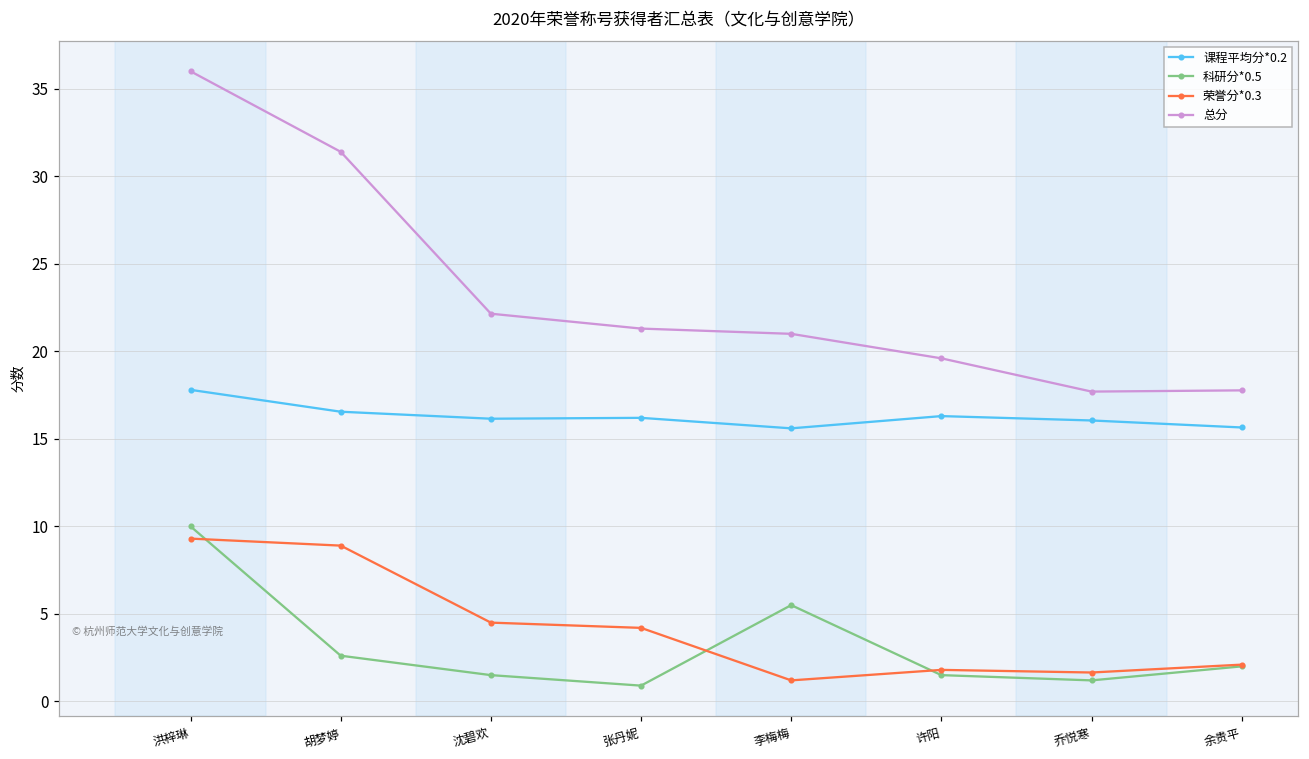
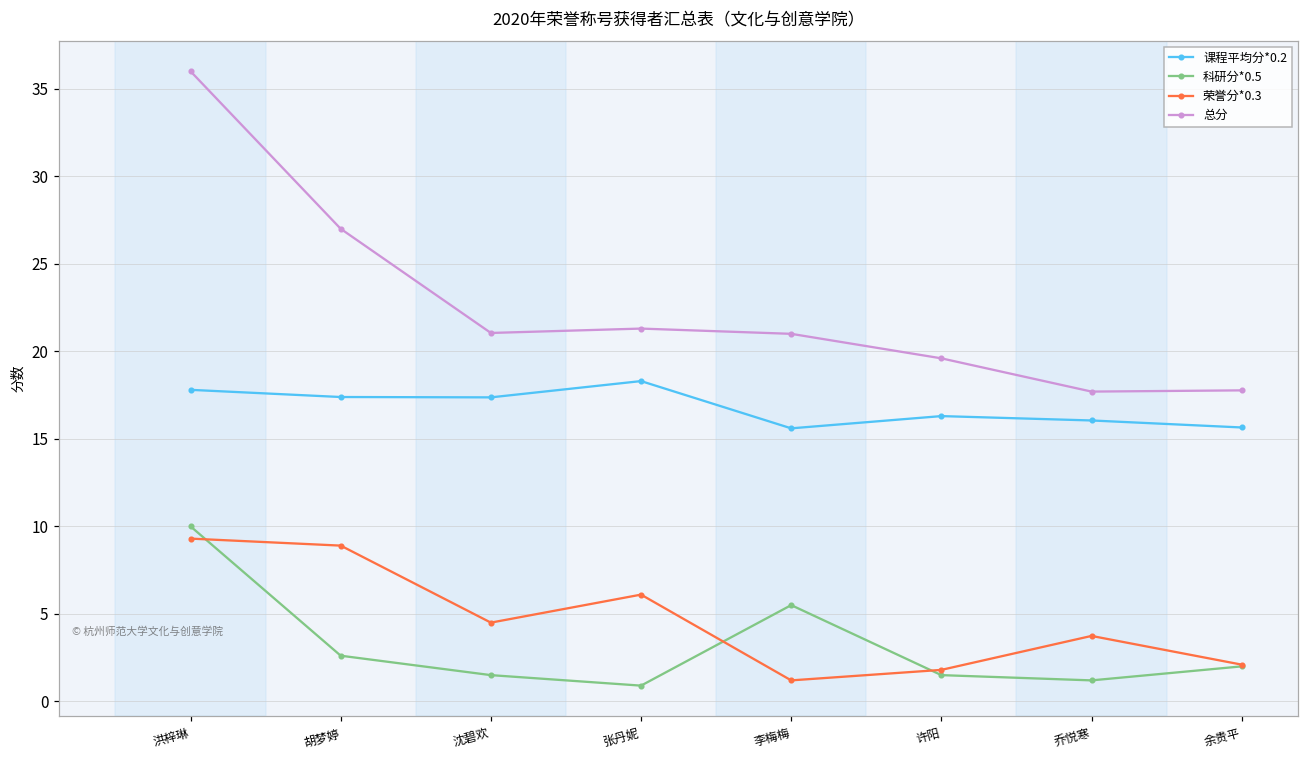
  {
    "课程平均分*0.2": {
      "洪梓琳": 17.8,
-     "胡梦婷": 16.6,
-     "沈碧欢": 16.2,
-     "张丹妮": 16.2,
+     "胡梦婷": 17.4,
+     "沈碧欢": 17.4,
+     "张丹妮": 18.3,
      "李梅梅": 15.6,
      "许阳": 16.3,
      "乔悦寒": 16.1,
      "余贵平": 15.7
    },
    "科研分*0.5": {
      "洪梓琳": 10.0,
      "胡梦婷": 2.6,
      "沈碧欢": 1.5,
      "张丹妮": 0.9,
      "李梅梅": 5.5,
      "许阳": 1.5,
      "乔悦寒": 1.2
    },
    "荣誉分*0.3": {
      "洪梓琳": 9.3,
      "胡梦婷": 8.9,
      "沈碧欢": 4.5,
-     "张丹妮": 4.2,
+     "张丹妮": 6.1,
      "李梅梅": 1.2,
      "许阳": 1.8,
-     "乔悦寒": 1.7
+     "乔悦寒": 3.7
    },
    "总分": {
      "洪梓琳": 36.0,
-     "胡梦婷": 31.4,
-     "沈碧欢": 22.2,
+     "胡梦婷": 27.0,
+     "沈碧欢": 21.1,
      "张丹妮": 21.3,
      "李梅梅": 21.0,
      "许阳": 19.6,
      "乔悦寒": 17.7,
      "余贵平": 17.8
    }
  }
